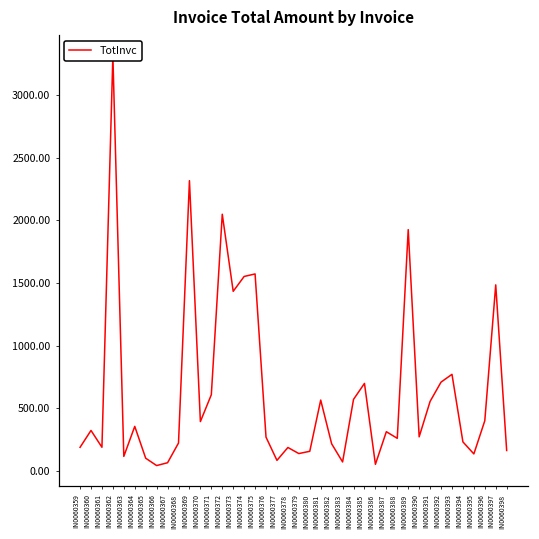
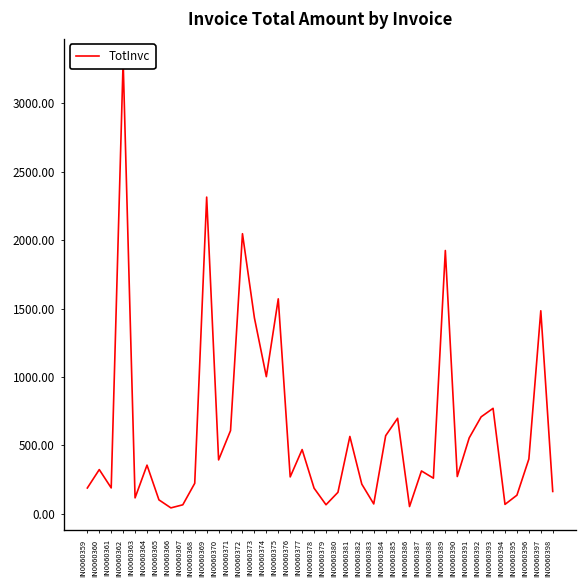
  {
    "IN0060359": 190,
    "IN0060360": 320,
    "IN0060361": 190,
    "IN0060363": 120,
    "IN0060364": 360,
    "IN0060365": 100,
    "IN0060366": 40,
    "IN0060367": 70,
    "IN0060368": 220,
    "IN0060369": 2320,
    "IN0060370": 390,
    "IN0060371": 610,
    "IN0060372": 2050,
    "IN0060373": 1430,
-   "IN0060374": 1550,
+   "IN0060374": 1000,
    "IN0060375": 1570,
    "IN0060376": 270,
-   "IN0060377": 80,
+   "IN0060377": 470,
    "IN0060378": 190,
-   "IN0060379": 140,
+   "IN0060379": 70,
    "IN0060380": 160,
    "IN0060381": 560,
    "IN0060382": 220,
    "IN0060383": 70,
    "IN0060384": 570,
    "IN0060385": 700,
    "IN0060386": 50,
    "IN0060387": 310,
    "IN0060388": 260,
    "IN0060389": 1920,
    "IN0060390": 270,
    "IN0060391": 550,
    "IN0060392": 710,
    "IN0060393": 770,
-   "IN0060394": 230,
+   "IN0060394": 70,
    "IN0060395": 140,
    "IN0060396": 400,
    "IN0060397": 1480,
    "IN0060398": 160
  }
